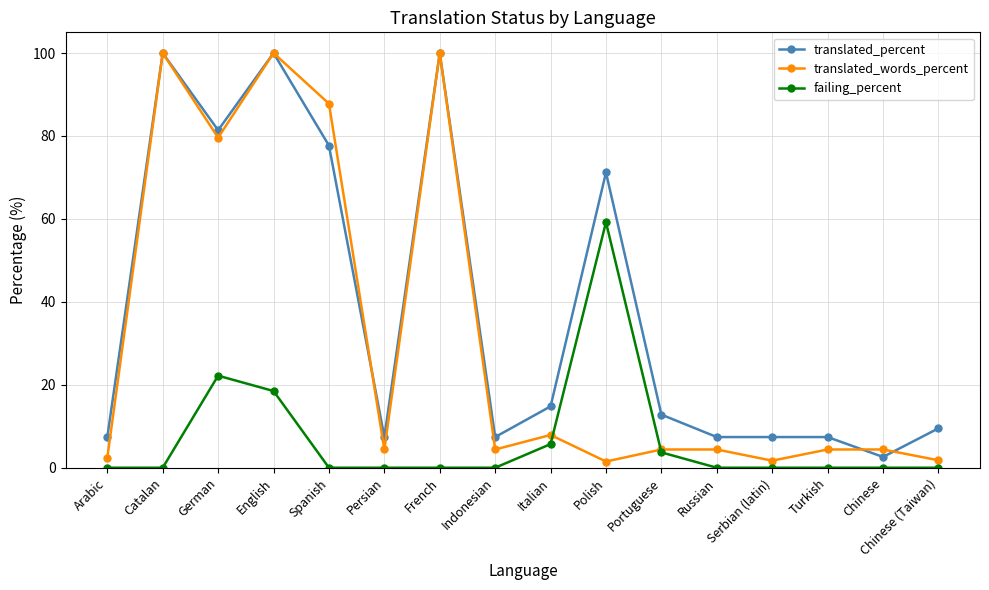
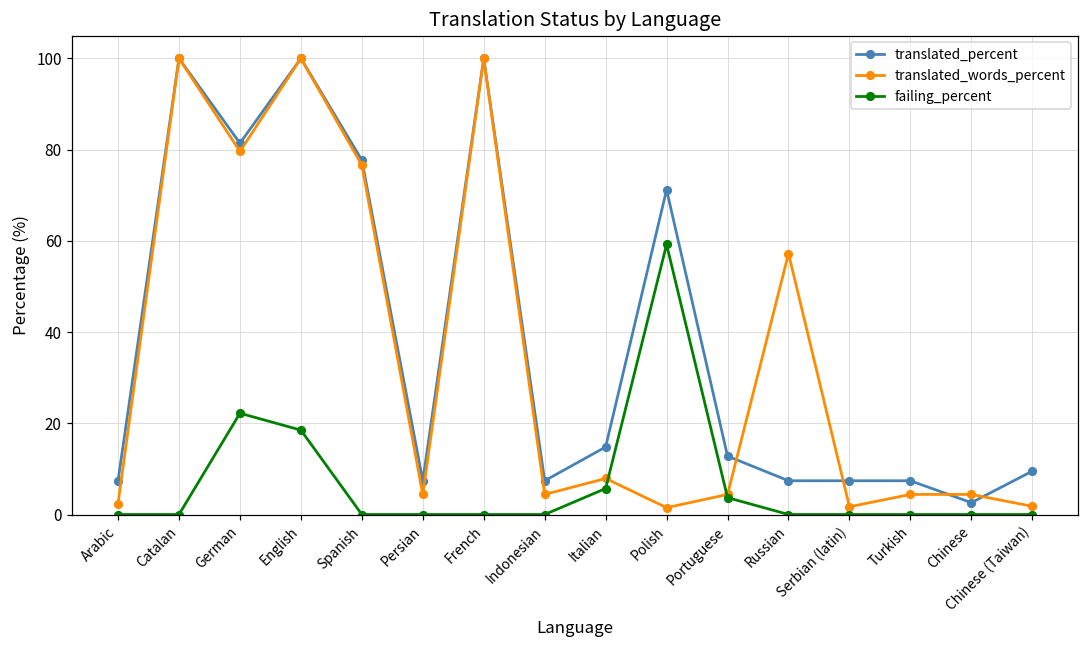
  {
    "translated_percent": {
      "Arabic": 7,
      "German": 81,
      "Spanish": 78,
      "Persian": 7,
      "Indonesian": 7,
      "Italian": 15,
      "Polish": 71,
      "Portuguese": 13,
      "Russian": 7,
      "Serbian (latin)": 7,
      "Turkish": 7,
      "Chinese": 3,
      "Chinese (Taiwan)": 10
    },
    "translated_words_percent": {
      "Arabic": 2,
      "German": 80,
-     "Spanish": 88,
+     "Spanish": 77,
      "Persian": 4,
      "Indonesian": 4,
      "Italian": 8,
      "Polish": 2,
      "Portuguese": 4,
-     "Russian": 4,
+     "Russian": 57,
      "Serbian (latin)": 2,
      "Turkish": 4,
      "Chinese": 4,
      "Chinese (Taiwan)": 2
    },
    "failing_percent": {
      "Arabic": 0,
      "Catalan": 0,
      "German": 22,
      "English": 19,
      "Spanish": 0,
      "Persian": 0,
      "French": 0,
      "Indonesian": 0,
      "Italian": 6,
      "Polish": 59,
      "Portuguese": 4,
      "Russian": 0,
      "Serbian (latin)": 0,
      "Turkish": 0,
      "Chinese": 0,
      "Chinese (Taiwan)": 0
    }
  }
